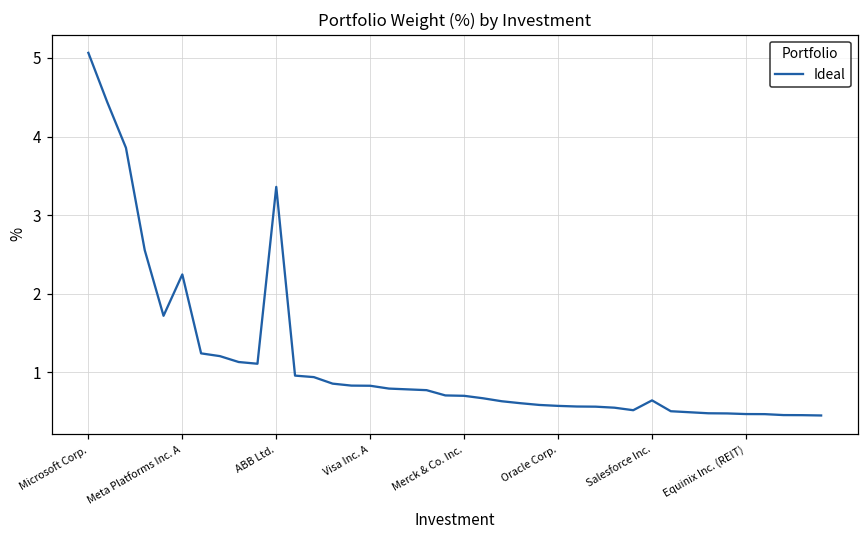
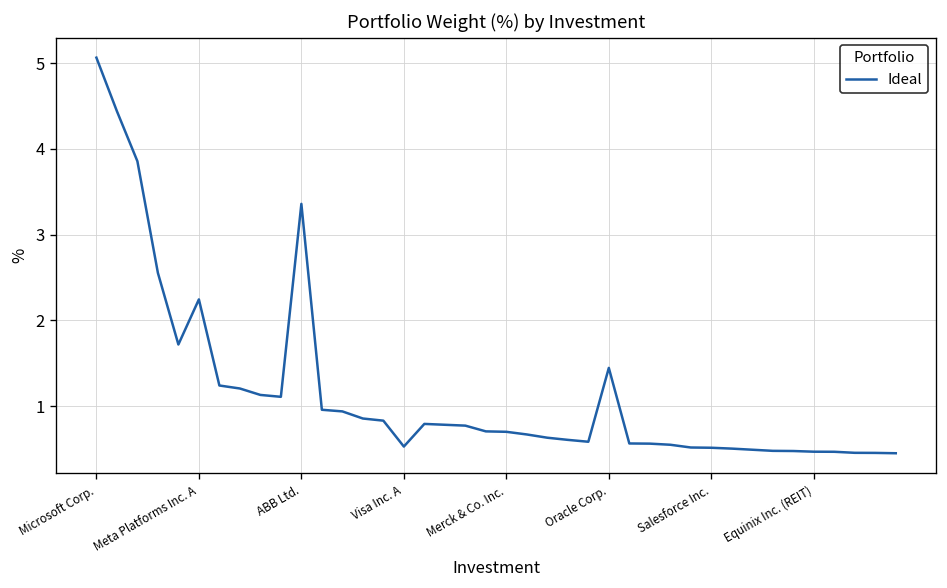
  {
    "Microsoft Corp.": 5.1,
    "Meta Platforms Inc. A": 2.2,
    "ABB Ltd.": 3.4,
-   "Visa Inc. A": 0.8,
+   "Visa Inc. A": 0.5,
    "Merck & Co. Inc.": 0.7,
-   "Oracle Corp.": 0.6,
-   "Salesforce Inc.": 0.6,
+   "Oracle Corp.": 1.4,
+   "Salesforce Inc.": 0.5,
    "Equinix Inc. (REIT)": 0.5
  }
